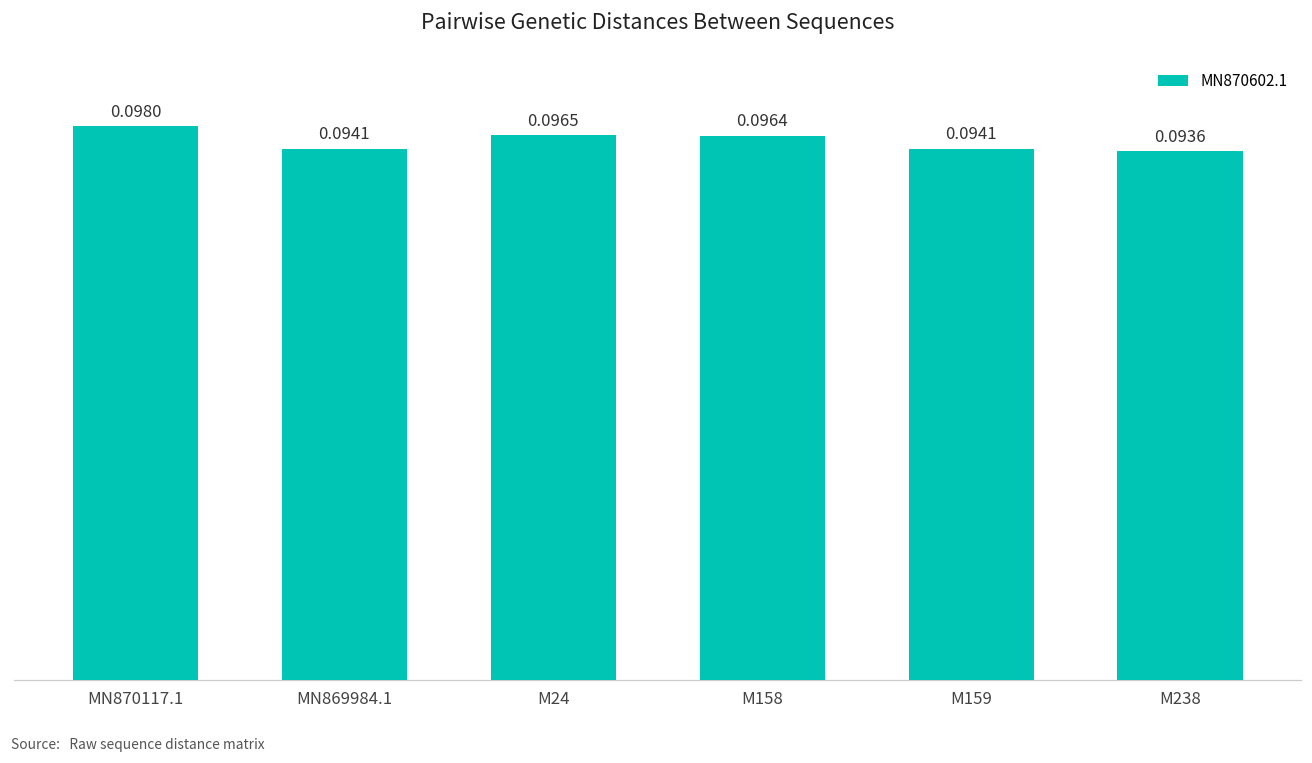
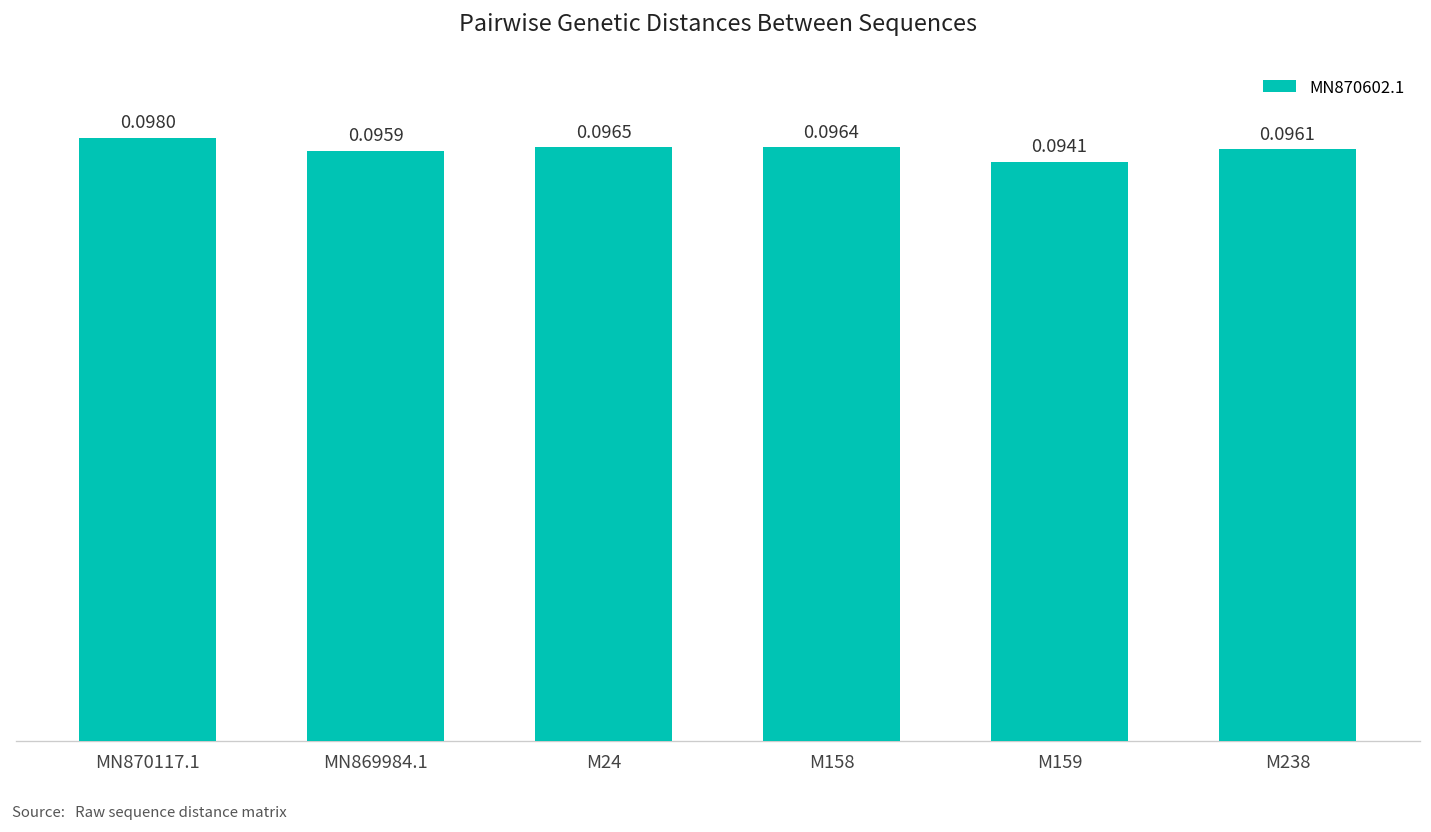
  {
    "MN870117.1": 0.0980,
-   "MN869984.1": 0.0941,
+   "MN869984.1": 0.0959,
    "M24": 0.0965,
    "M158": 0.0964,
    "M159": 0.0941,
-   "M238": 0.0936
+   "M238": 0.0961
  }
